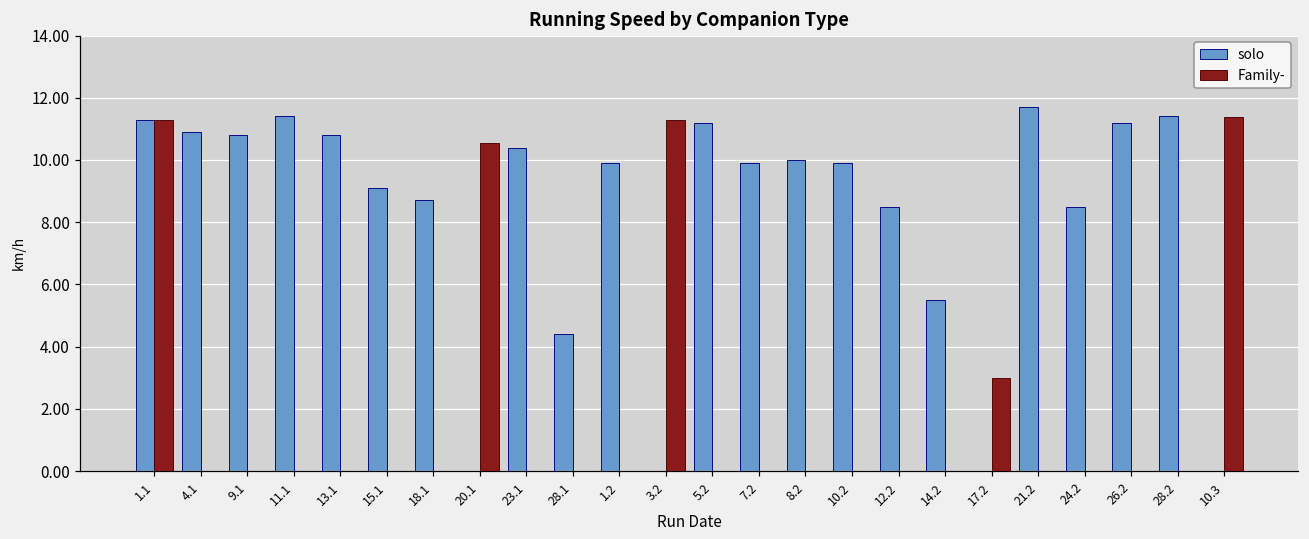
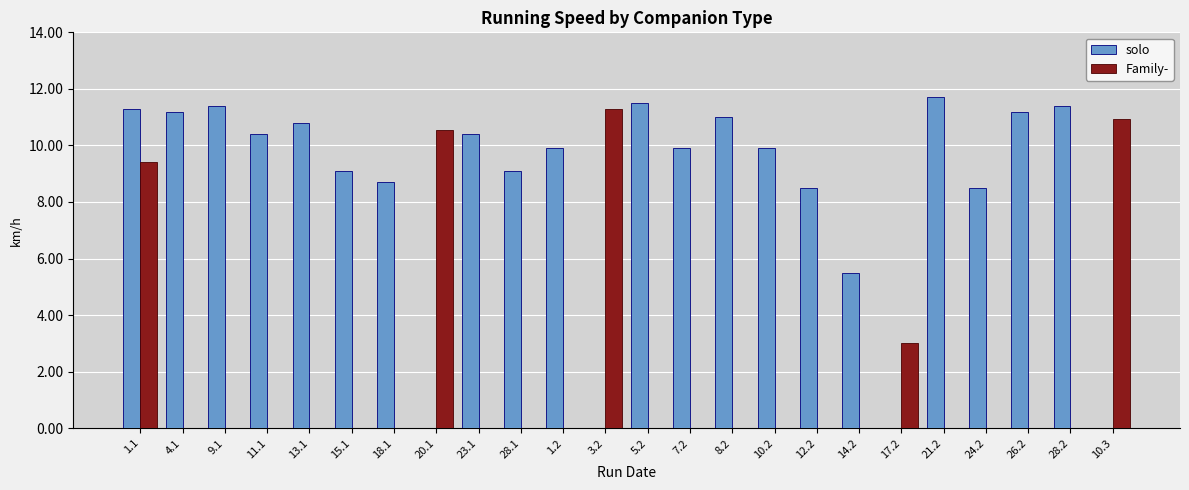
  {
    "solo": {
      "1.1": 11.3,
-     "4.1": 10.9,
-     "9.1": 10.8,
-     "11.1": 11.4,
+     "4.1": 11.2,
+     "9.1": 11.4,
+     "11.1": 10.4,
      "13.1": 10.8,
      "15.1": 9.1,
      "18.1": 8.7,
      "20.1": 0.0,
      "23.1": 10.4,
-     "28.1": 4.4,
+     "28.1": 9.1,
      "1.2": 9.9,
      "3.2": 0.0,
-     "5.2": 11.2,
+     "5.2": 11.5,
      "7.2": 9.9,
-     "8.2": 10,
+     "8.2": 11,
      "10.2": 9.9,
      "12.2": 8.5,
      "14.2": 5.5,
      "17.2": 0.0,
      "21.2": 11.7,
      "24.2": 8.5,
      "26.2": 11.2,
      "28.2": 11.4,
      "10.3": 0.0
    },
    "Family-": {
-     "1.1": 11.3,
+     "1.1": 9.4,
      "4.1": 0.0,
      "9.1": 0.0,
      "11.1": 0.0,
      "13.1": 0.0,
      "15.1": 0.0,
      "18.1": 0.0,
      "20.1": 10.6,
      "23.1": 0.0,
      "28.1": 0.0,
      "1.2": 0.0,
      "3.2": 11.3,
      "5.2": 0.0,
      "7.2": 0.0,
      "8.2": 0.0,
      "10.2": 0.0,
      "12.2": 0.0,
      "14.2": 0.0,
      "17.2": 3.0,
      "21.2": 0.0,
      "24.2": 0.0,
      "26.2": 0.0,
      "28.2": 0.0,
-     "10.3": 11.4
+     "10.3": 11.0
    }
  }
